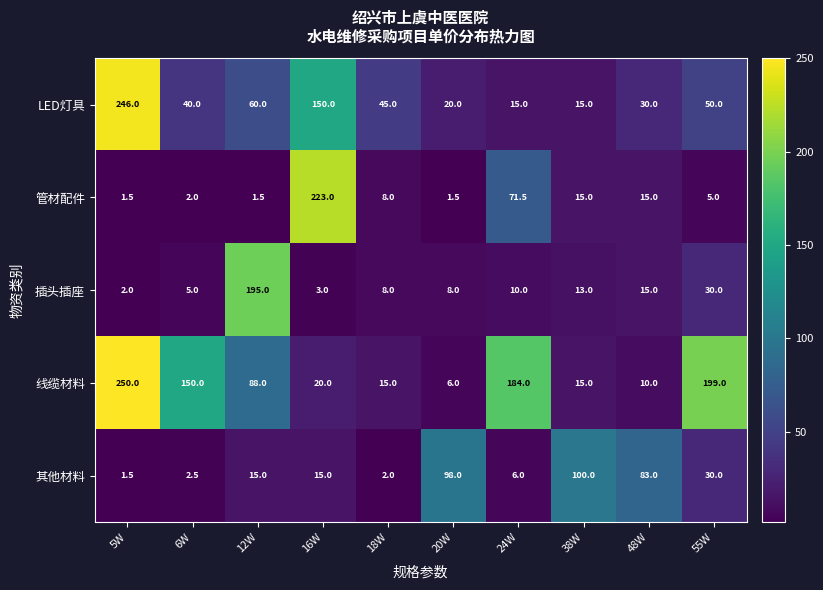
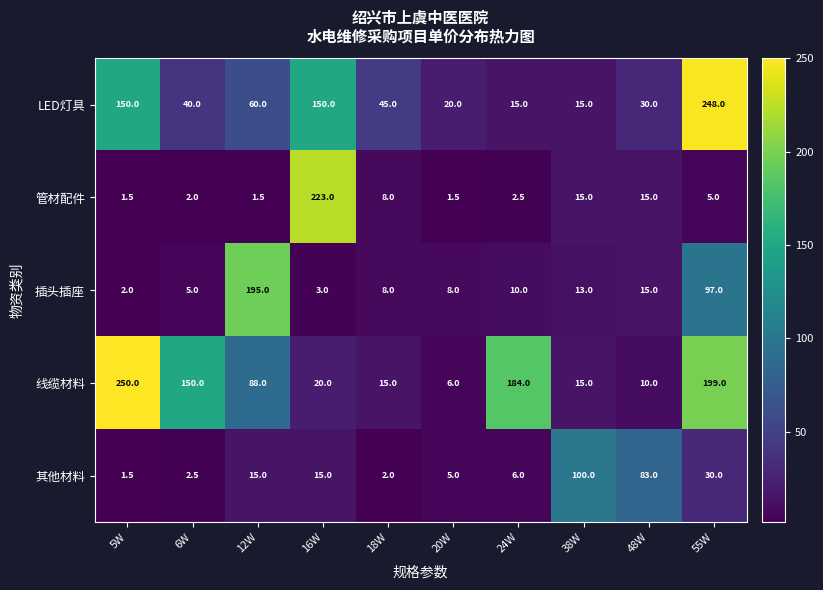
  {
    "LED灯具": {
-     "5W": 246.0,
+     "5W": 150.0,
      "6W": 40.0,
      "12W": 60.0,
      "16W": 150.0,
      "18W": 45.0,
      "20W": 20.0,
      "24W": 15.0,
      "38W": 15.0,
      "48W": 30.0,
-     "55W": 50.0
+     "55W": 248.0
    },
    "管材配件": {
      "5W": 1.5,
      "6W": 2.0,
      "12W": 1.5,
      "16W": 223.0,
      "18W": 8.0,
      "20W": 1.5,
-     "24W": 71.5,
+     "24W": 2.5,
      "38W": 15.0,
      "48W": 15.0,
      "55W": 5.0
    },
    "插头插座": {
      "5W": 2.0,
      "6W": 5.0,
      "12W": 195.0,
      "16W": 3.0,
      "18W": 8.0,
      "20W": 8.0,
      "24W": 10.0,
      "38W": 13.0,
      "48W": 15.0,
-     "55W": 30.0
+     "55W": 97.0
    },
    "线缆材料": {
      "5W": 250.0,
      "6W": 150.0,
      "12W": 88.0,
      "16W": 20.0,
      "18W": 15.0,
      "20W": 6.0,
      "24W": 184.0,
      "38W": 15.0,
      "48W": 10.0,
      "55W": 199.0
    },
    "其他材料": {
      "5W": 1.5,
      "6W": 2.5,
      "12W": 15.0,
      "16W": 15.0,
      "18W": 2.0,
-     "20W": 98.0,
+     "20W": 5.0,
      "24W": 6.0,
      "38W": 100.0,
      "48W": 83.0,
      "55W": 30.0
    }
  }
